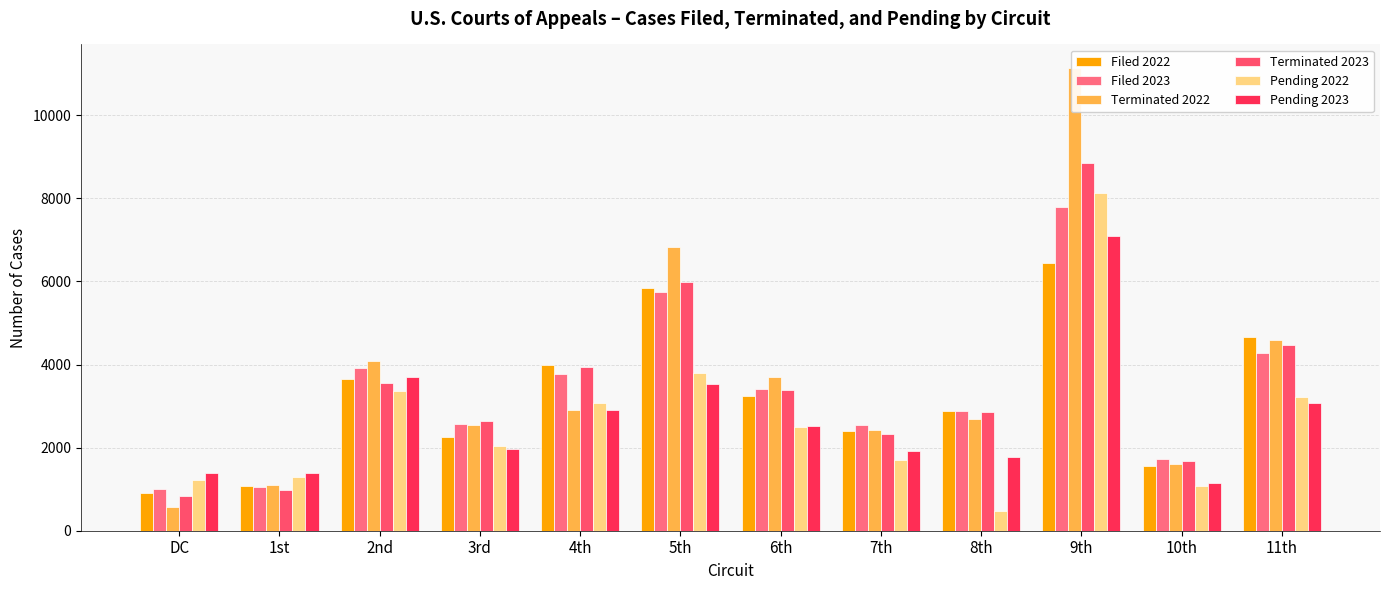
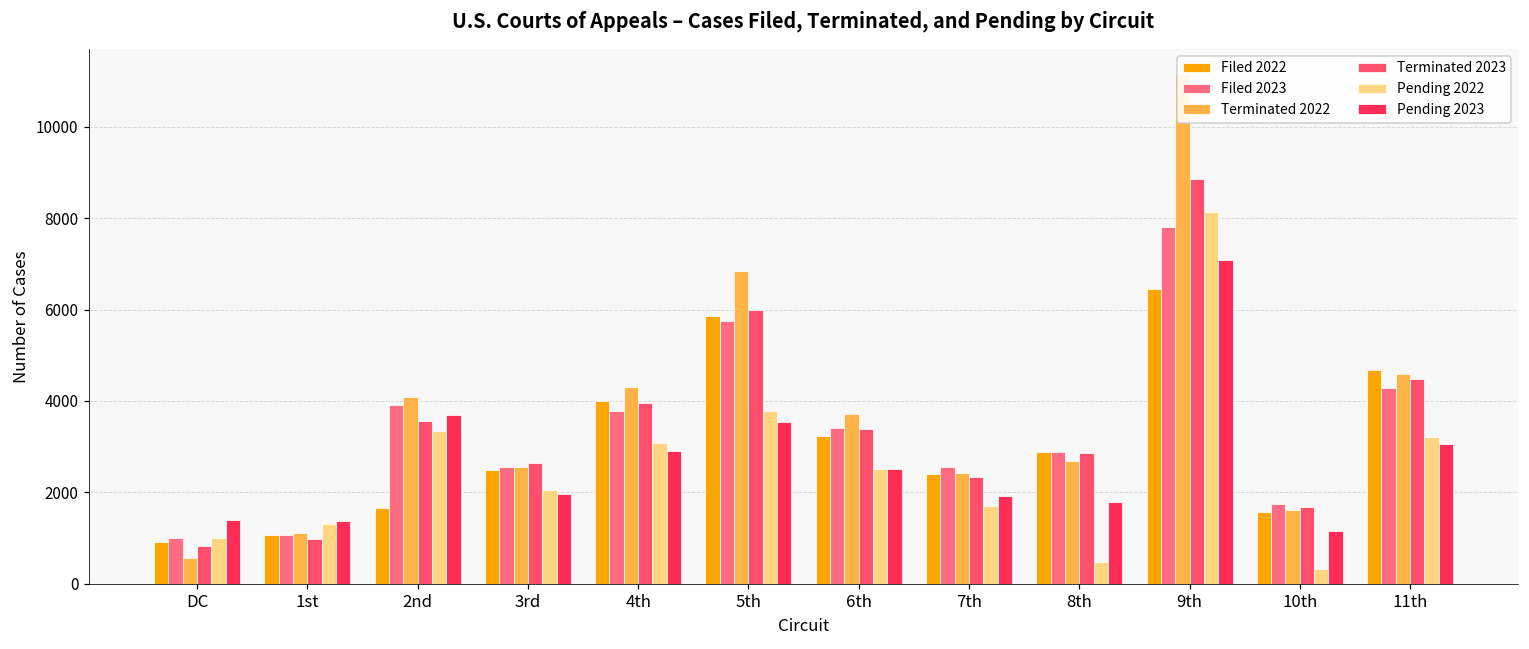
  {
    "Filed 2022": {
      "DC": 900,
      "1st": 1100,
-     "2nd": 3700,
-     "3rd": 2300,
+     "2nd": 1700,
+     "3rd": 2500,
      "4th": 4000,
      "5th": 5900,
      "6th": 3200,
      "7th": 2400,
      "8th": 2900,
      "9th": 6400,
      "10th": 1600,
      "11th": 4700
    },
    "Terminated 2022": {
      "DC": 600,
      "1st": 1100,
      "2nd": 4100,
      "3rd": 2600,
-     "4th": 2900,
+     "4th": 4300,
      "5th": 6800,
      "6th": 3700,
      "7th": 2400,
      "8th": 2700,
      "10th": 1600,
      "11th": 4600
    },
    "Pending 2022": {
-     "DC": 1200,
+     "DC": 1000,
      "1st": 1300,
      "2nd": 3400,
      "3rd": 2100,
      "4th": 3100,
      "5th": 3800,
      "6th": 2500,
      "7th": 1700,
      "8th": 500,
      "9th": 8100,
-     "10th": 1100,
+     "10th": 300,
      "11th": 3200
    }
  }
